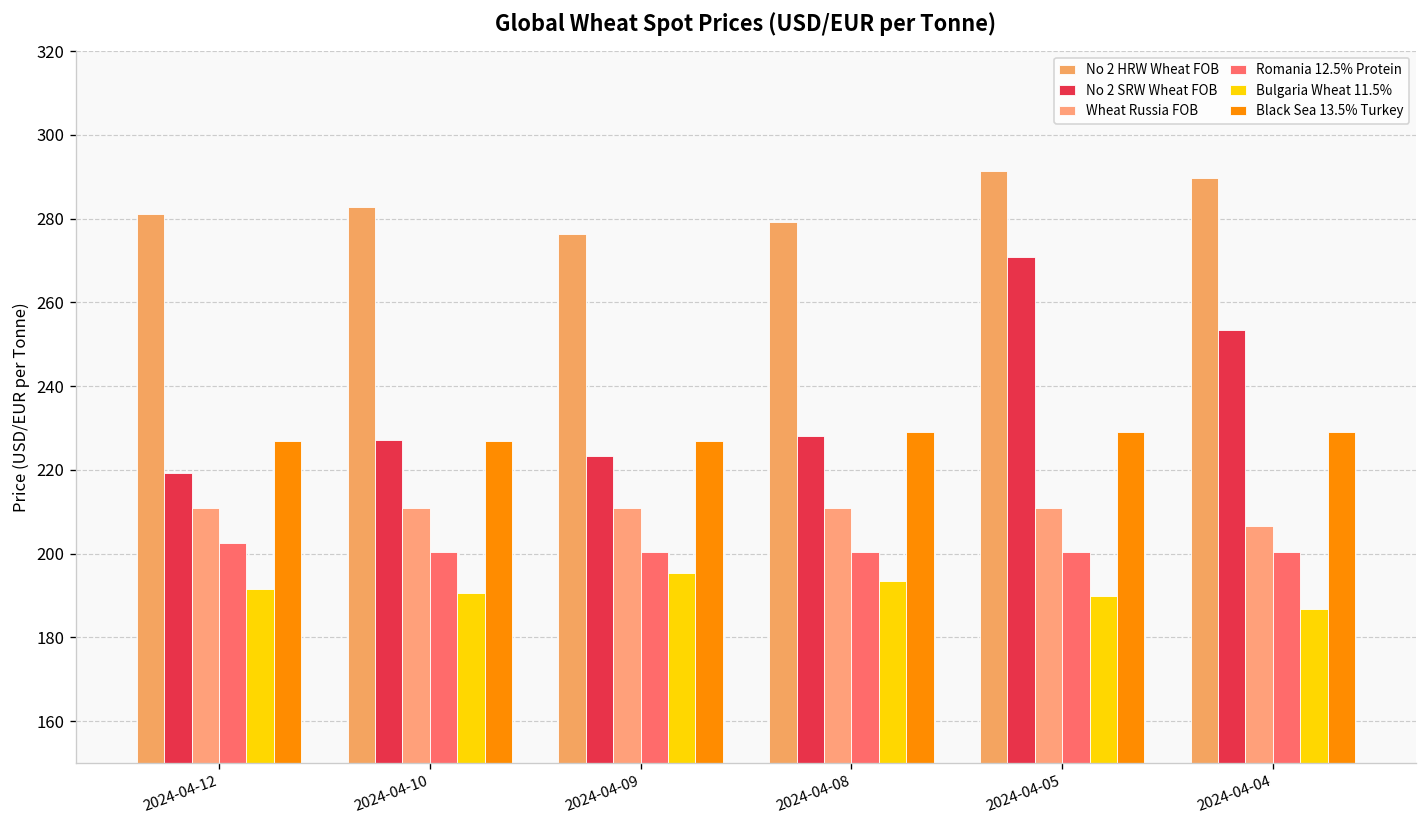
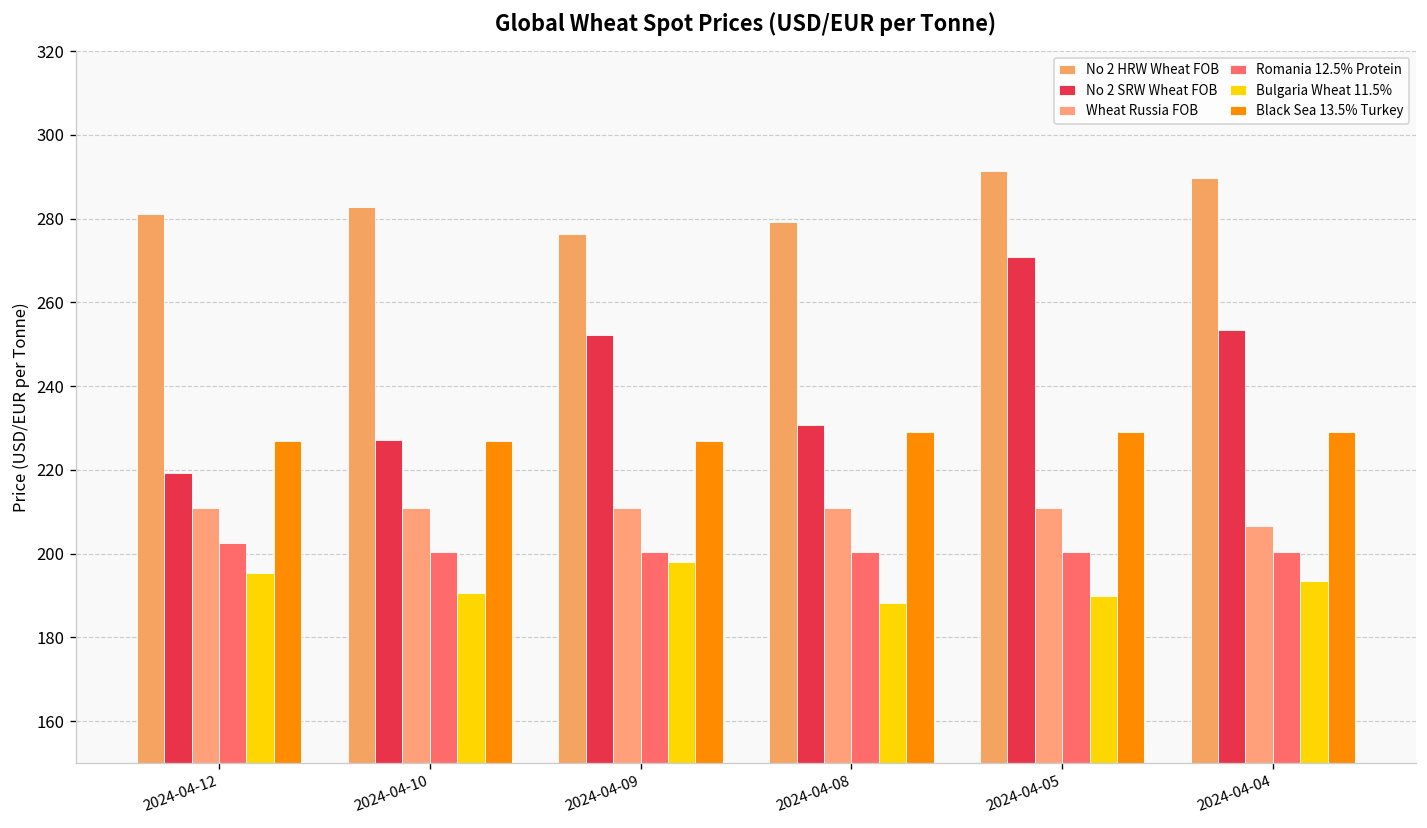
  {
    "No 2 SRW Wheat FOB": {
      "2024-04-12": 219,
      "2024-04-10": 227,
-     "2024-04-09": 223,
-     "2024-04-08": 228,
+     "2024-04-09": 252,
+     "2024-04-08": 231,
      "2024-04-05": 271,
      "2024-04-04": 254
    },
    "Bulgaria Wheat 11.5%": {
-     "2024-04-12": 192,
+     "2024-04-12": 196,
      "2024-04-10": 191,
-     "2024-04-09": 196,
-     "2024-04-08": 194,
+     "2024-04-09": 198,
+     "2024-04-08": 188,
      "2024-04-05": 190,
-     "2024-04-04": 187
+     "2024-04-04": 194
    },
    "Black Sea 13.5% Turkey": {
      "2024-04-12": 227,
      "2024-04-10": 227,
      "2024-04-09": 227,
      "2024-04-08": 229,
      "2024-04-05": 229,
      "2024-04-04": 229
    }
  }
